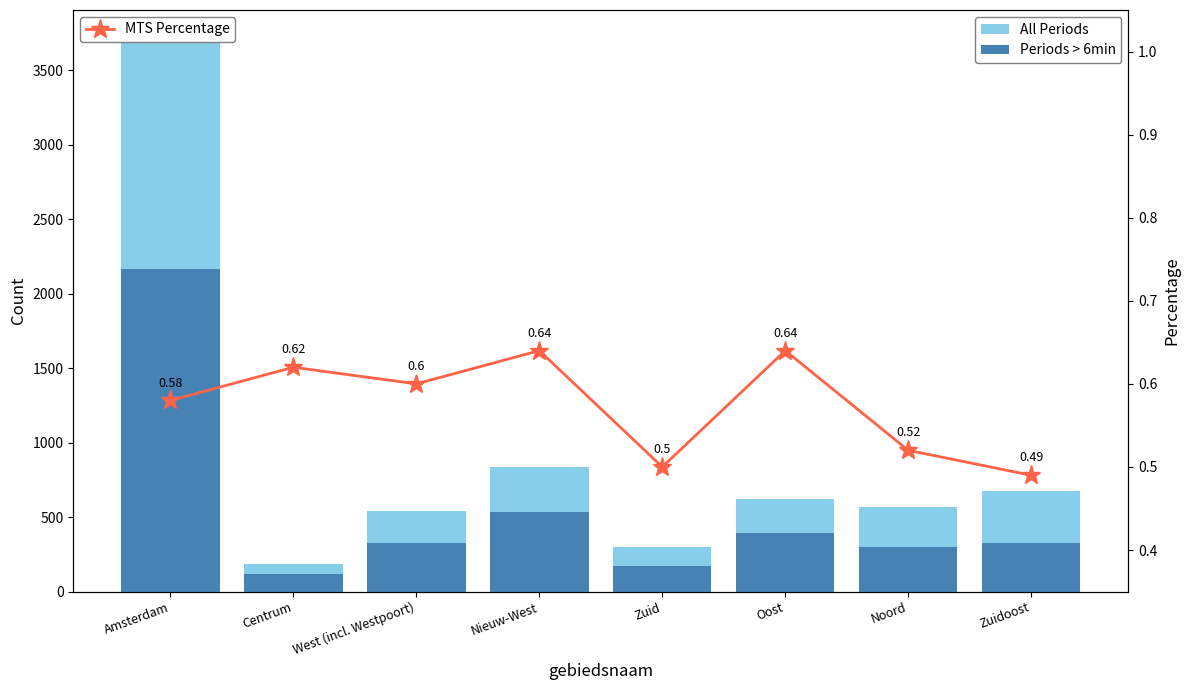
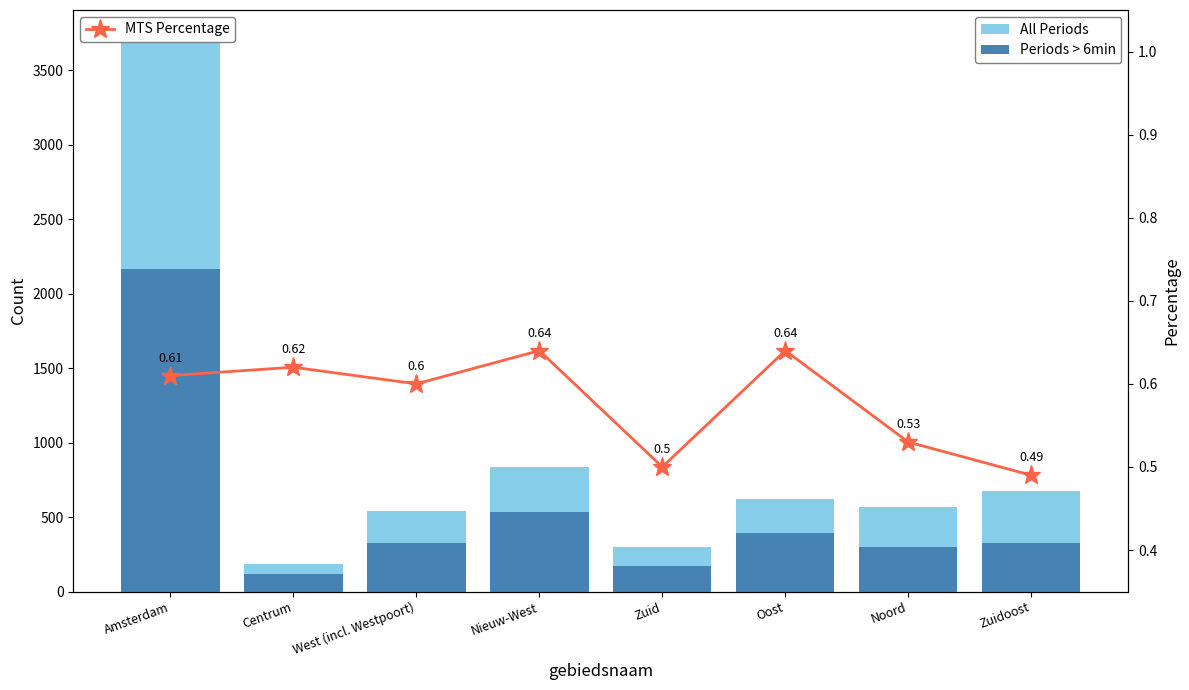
  {
    "MTS Percentage": {
-     "Amsterdam": 0.58,
+     "Amsterdam": 0.61,
      "Centrum": 0.62,
      "West (incl. Westpoort)": 0.6,
      "Nieuw-West": 0.64,
      "Zuid": 0.5,
      "Oost": 0.64,
-     "Noord": 0.52,
+     "Noord": 0.53,
      "Zuidoost": 0.49
    }
  }
